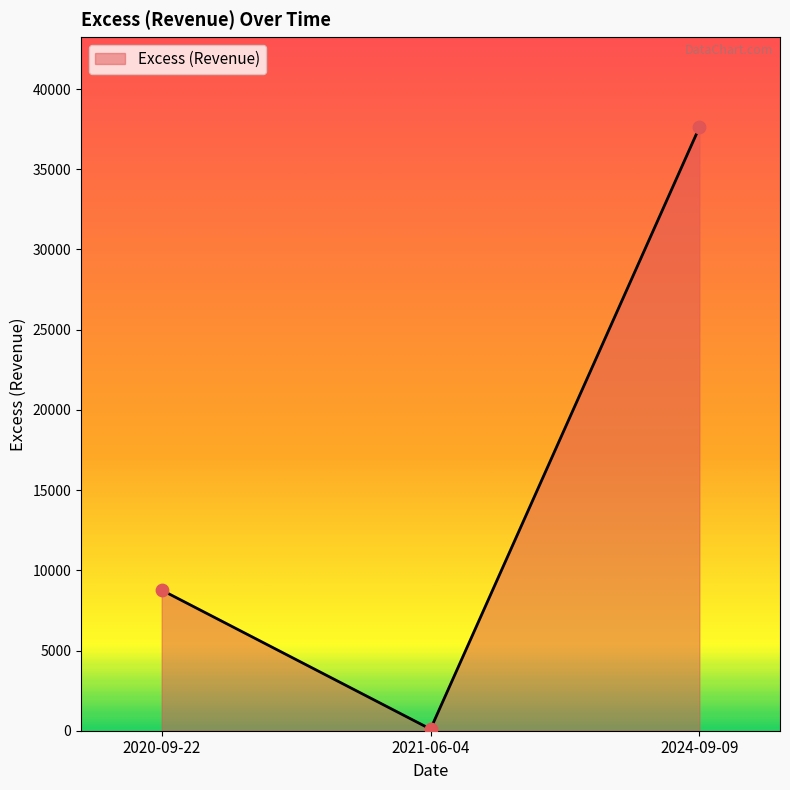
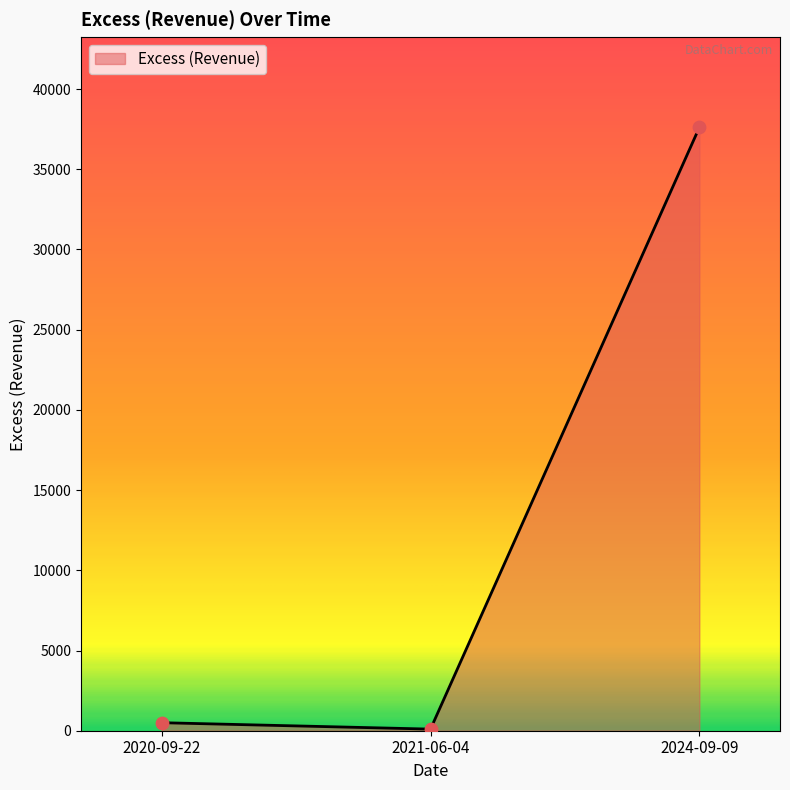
  {
-   "2020-09-22": 8800,
+   "2020-09-22": 500,
    "2021-06-04": 100,
    "2024-09-09": 37600
  }
